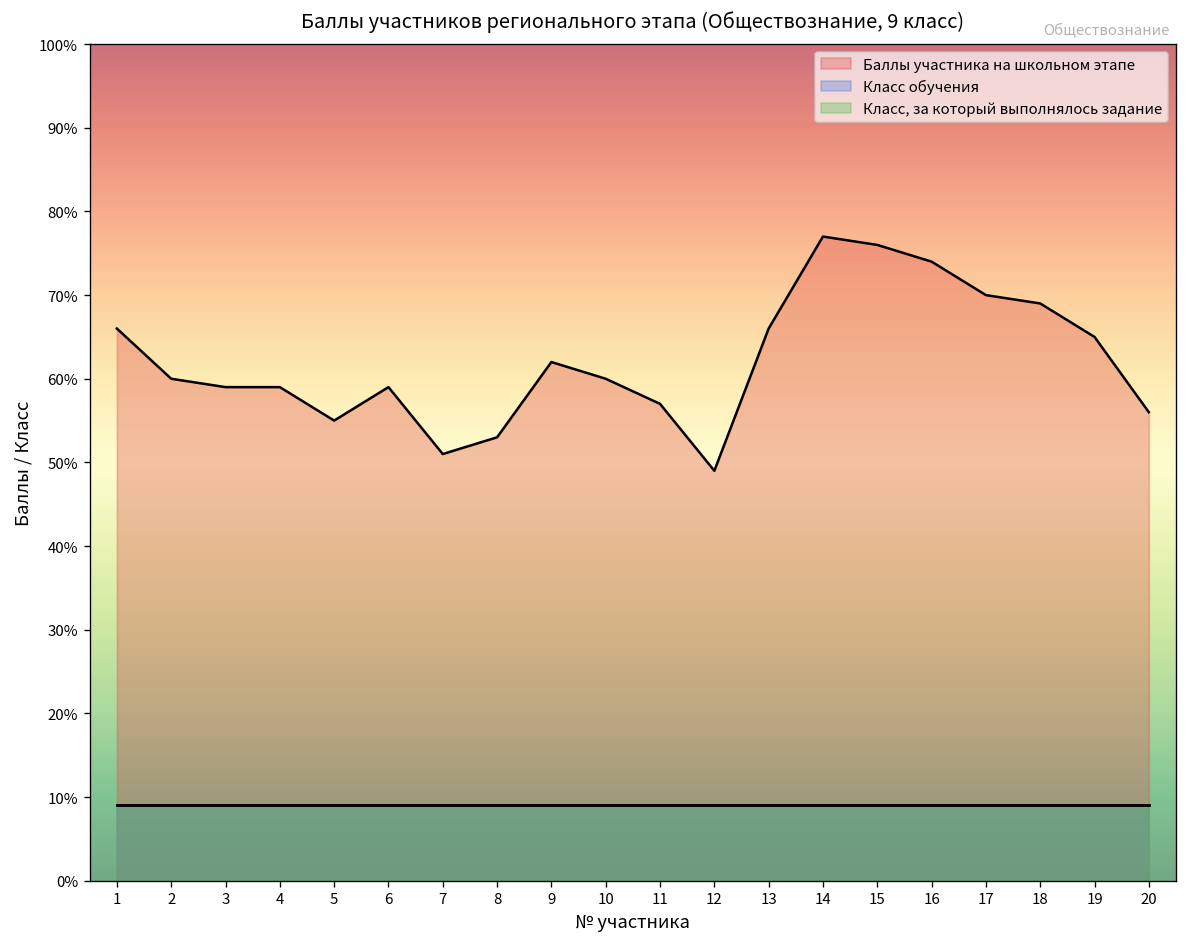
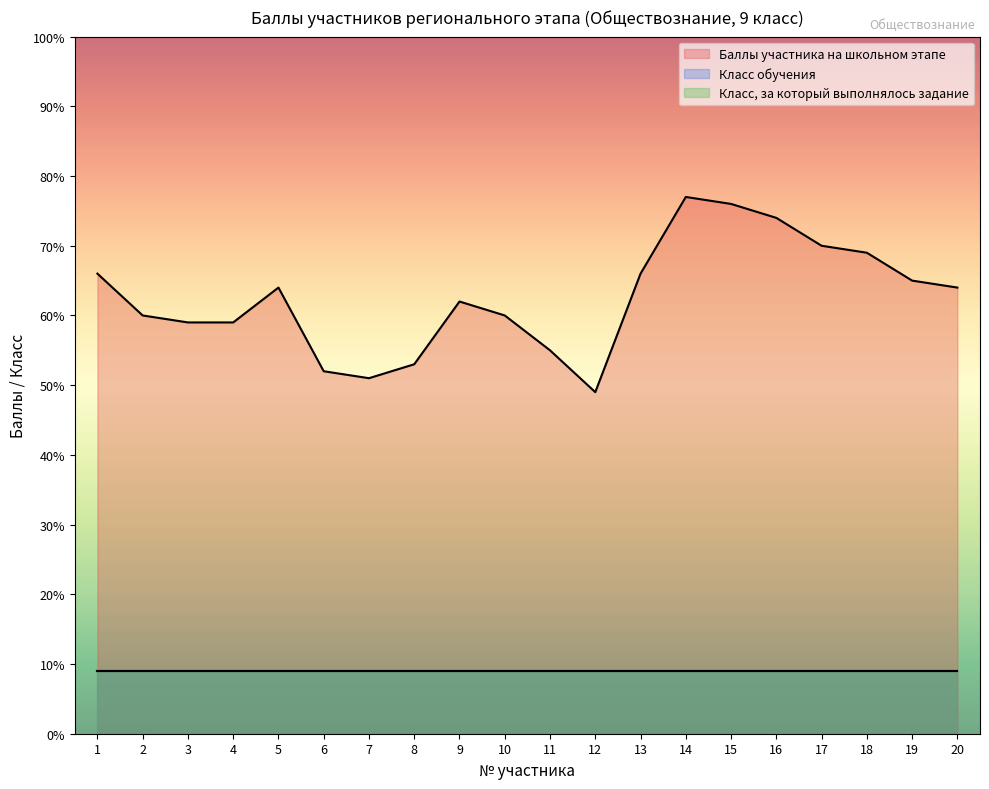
  {
    "Баллы участника на школьном этапе": {
      "1": "66%",
      "2": "60%",
      "3": "59%",
      "4": "59%",
-     "5": "55%",
-     "6": "59%",
+     "5": "64%",
+     "6": "52%",
      "7": "51%",
      "8": "53%",
      "9": "62%",
      "10": "60%",
-     "11": "57%",
+     "11": "55%",
      "12": "49%",
      "13": "66%",
      "14": "77%",
      "15": "76%",
      "16": "74%",
      "17": "70%",
      "18": "69%",
      "19": "65%",
-     "20": "56%"
+     "20": "64%"
    },
    "Класс, за который выполнялось задание": {
      "1": "9%",
      "2": "9%",
      "3": "9%",
      "4": "9%",
      "5": "9%",
      "6": "9%",
      "7": "9%",
      "8": "9%",
      "9": "9%",
      "10": "9%",
      "11": "9%",
      "12": "9%",
      "13": "9%",
      "14": "9%",
      "15": "9%",
      "16": "9%",
      "17": "9%",
      "18": "9%",
      "19": "9%",
      "20": "9%"
    }
  }
